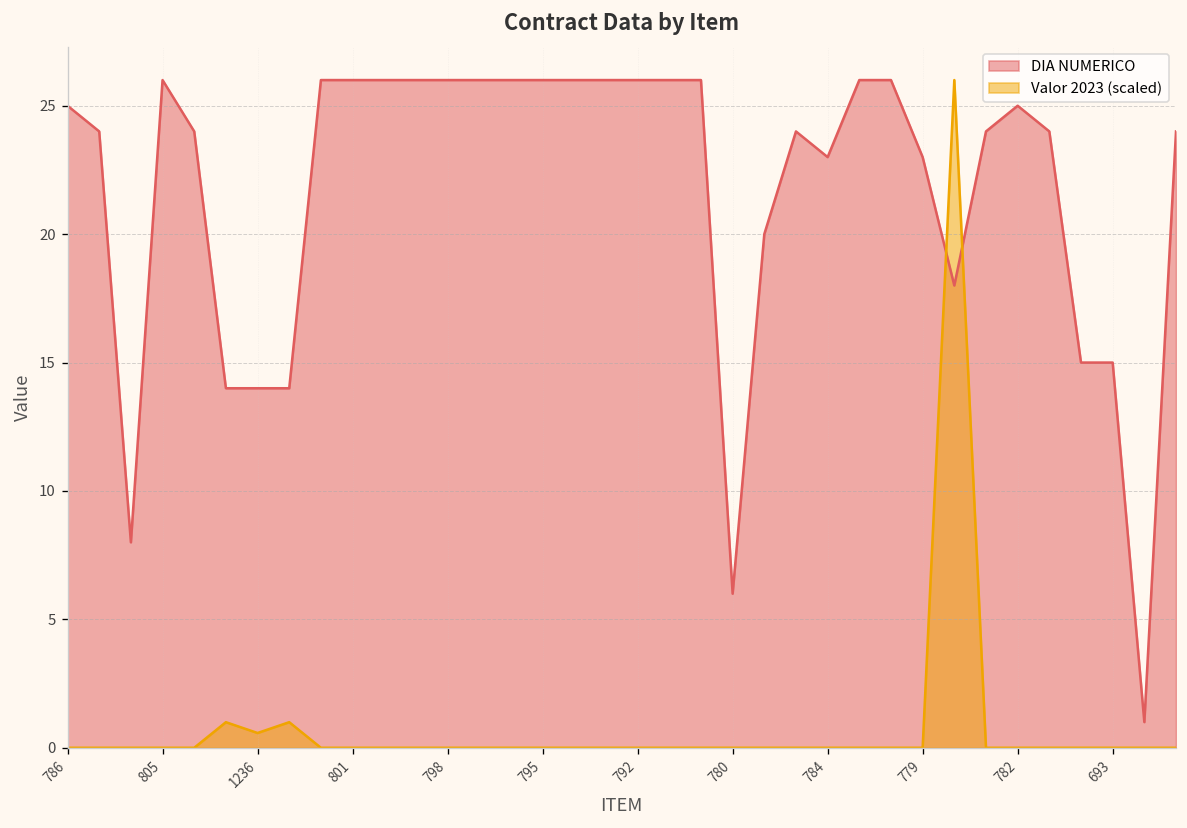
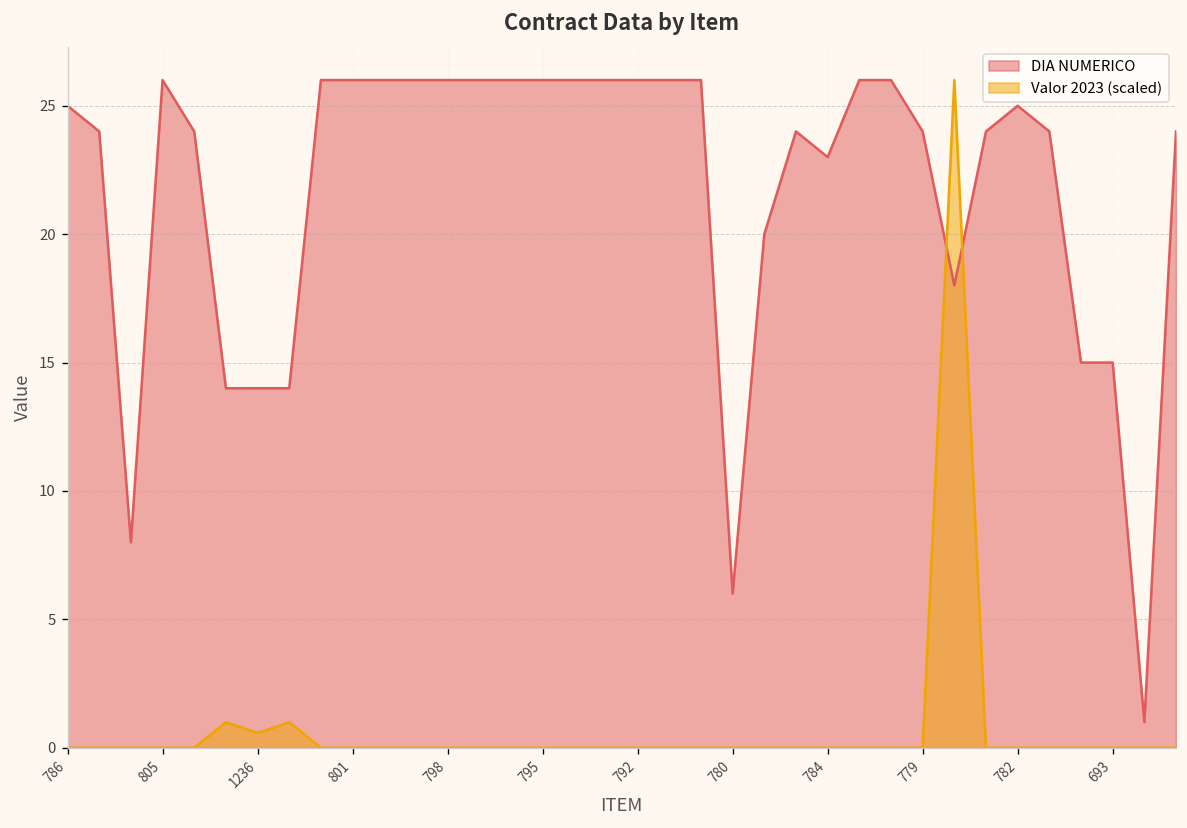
  {
    "DIA NUMERICO": {
      "786": 25,
      "805": 26,
      "1236": 14,
      "801": 26,
      "798": 26,
      "795": 26,
      "792": 26,
      "780": 6,
      "784": 23,
-     "779": 23,
+     "779": 24,
      "782": 25,
      "693": 15
    },
    "Valor 2023 (scaled)": {
      "786": 0,
      "805": 0,
      "1236": 0.6,
      "801": 0,
      "798": 0,
      "795": 0,
      "792": 0,
      "780": 0,
      "784": 0,
      "779": 0,
      "782": 0,
      "693": 0
    }
  }
